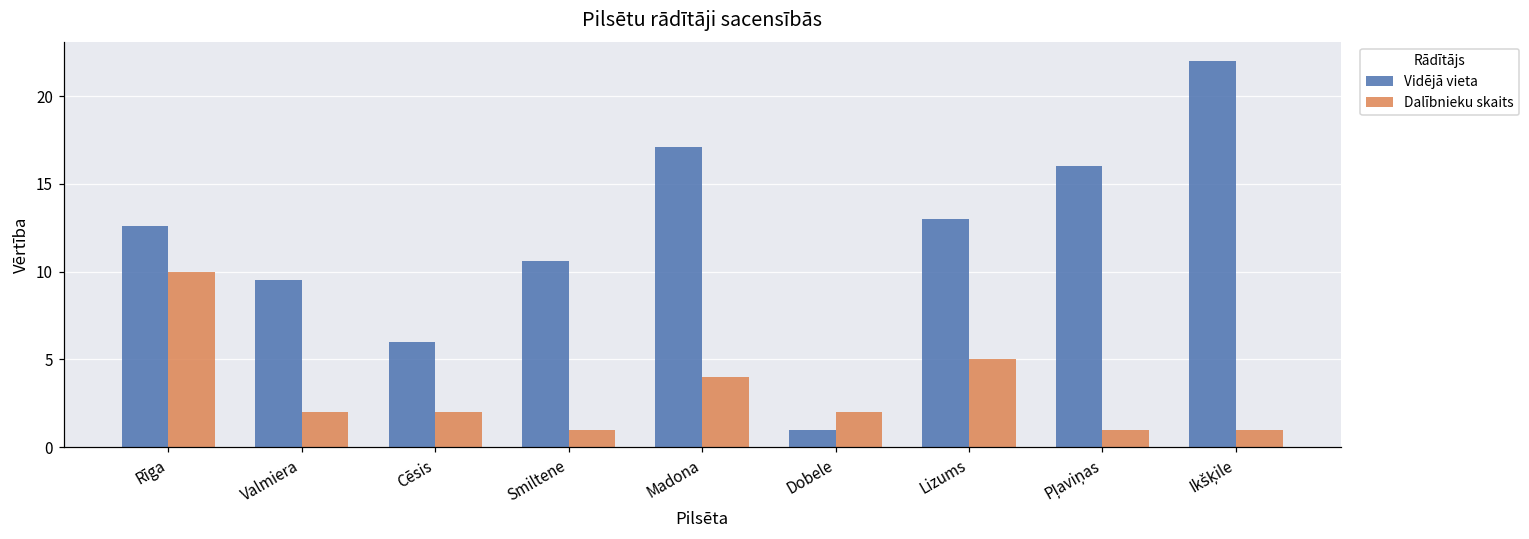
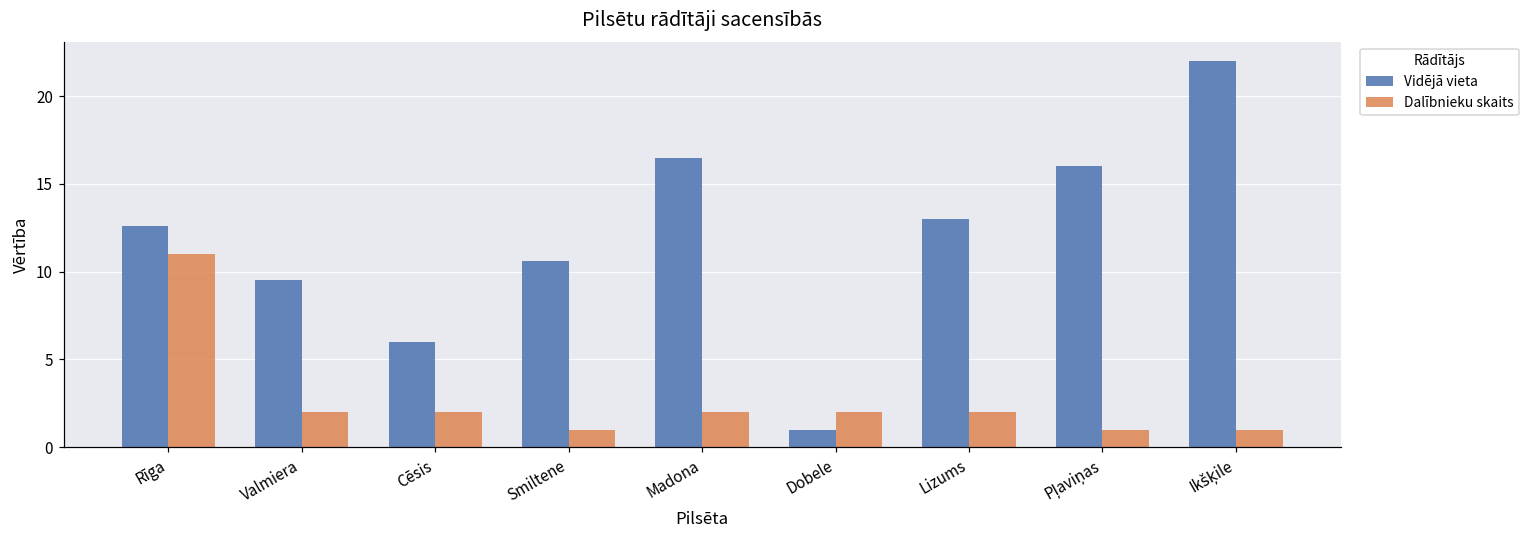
  {
    "Vidējā vieta": {
      "Rīga": 12.6,
      "Valmiera": 9.5,
      "Cēsis": 6.0,
      "Smiltene": 10.6,
-     "Madona": 17.1,
+     "Madona": 16.5,
      "Dobele": 1.0,
      "Lizums": 13.0,
      "Pļaviņas": 16.0,
      "Ikšķile": 22.0
    },
    "Dalībnieku skaits": {
-     "Rīga": 10,
+     "Rīga": 11,
      "Valmiera": 2,
      "Cēsis": 2,
      "Smiltene": 1,
-     "Madona": 4,
+     "Madona": 2,
      "Dobele": 2,
-     "Lizums": 5,
+     "Lizums": 2,
      "Pļaviņas": 1,
      "Ikšķile": 1
    }
  }
